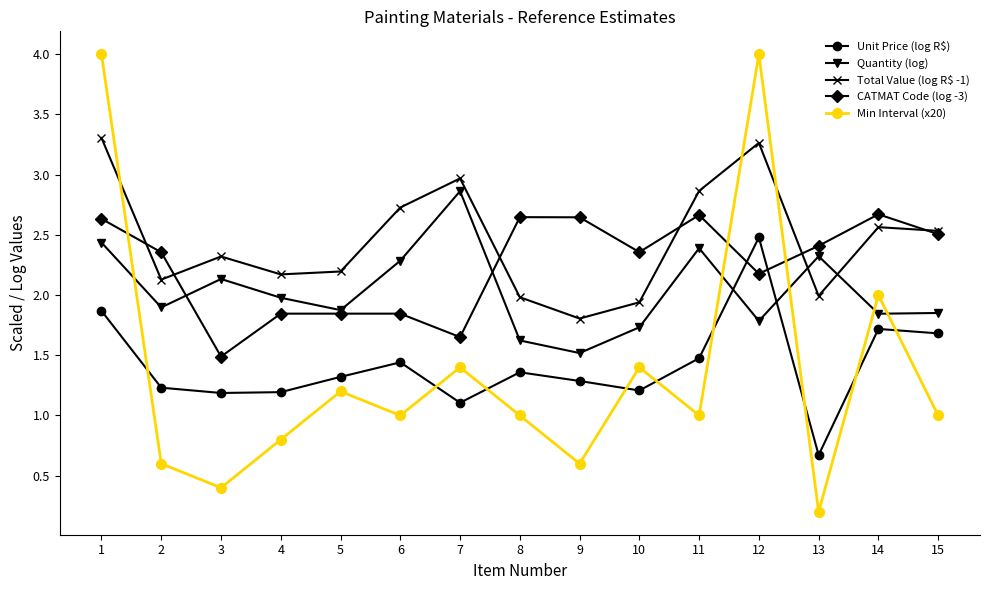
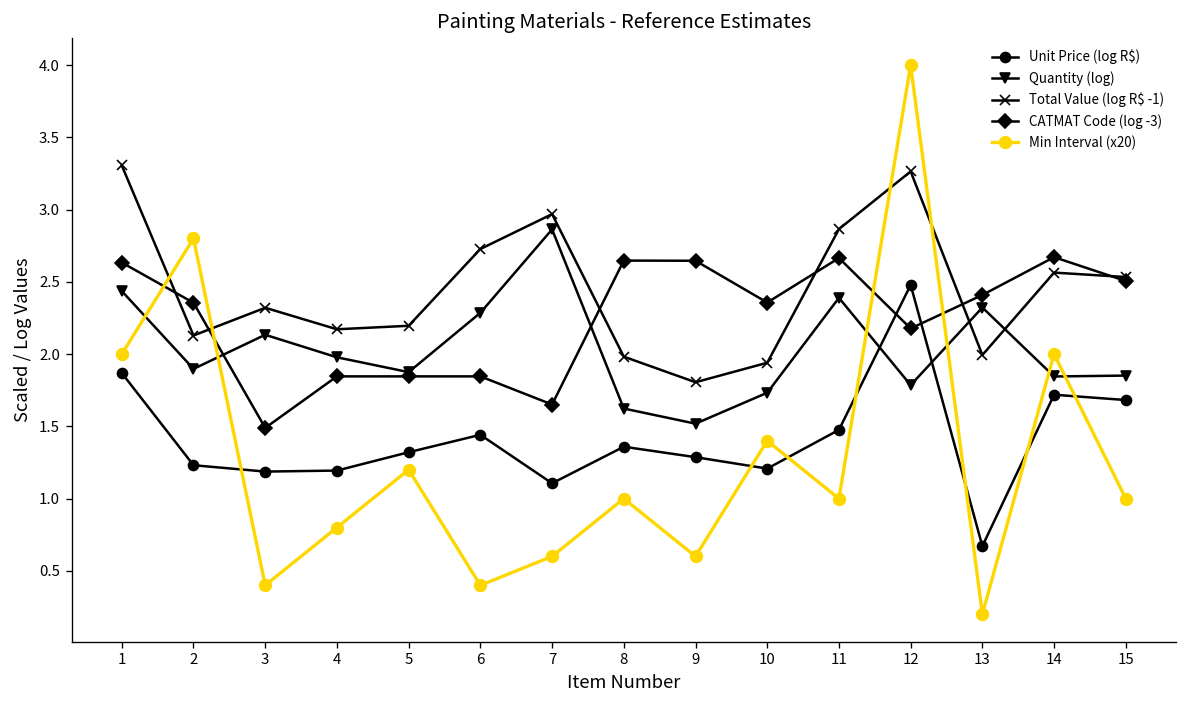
  {
    "Min Interval (x20)": {
-     "1": 4.00,
-     "2": 0.60,
+     "1": 2.00,
+     "2": 2.80,
      "3": 0.40,
      "4": 0.80,
      "5": 1.20,
-     "6": 1.00,
-     "7": 1.40,
+     "6": 0.40,
+     "7": 0.60,
      "8": 1.00,
      "9": 0.60,
      "10": 1.40,
      "11": 1.00,
      "12": 4.00,
      "13": 0.20,
      "14": 2.00,
      "15": 1.00
    }
  }
